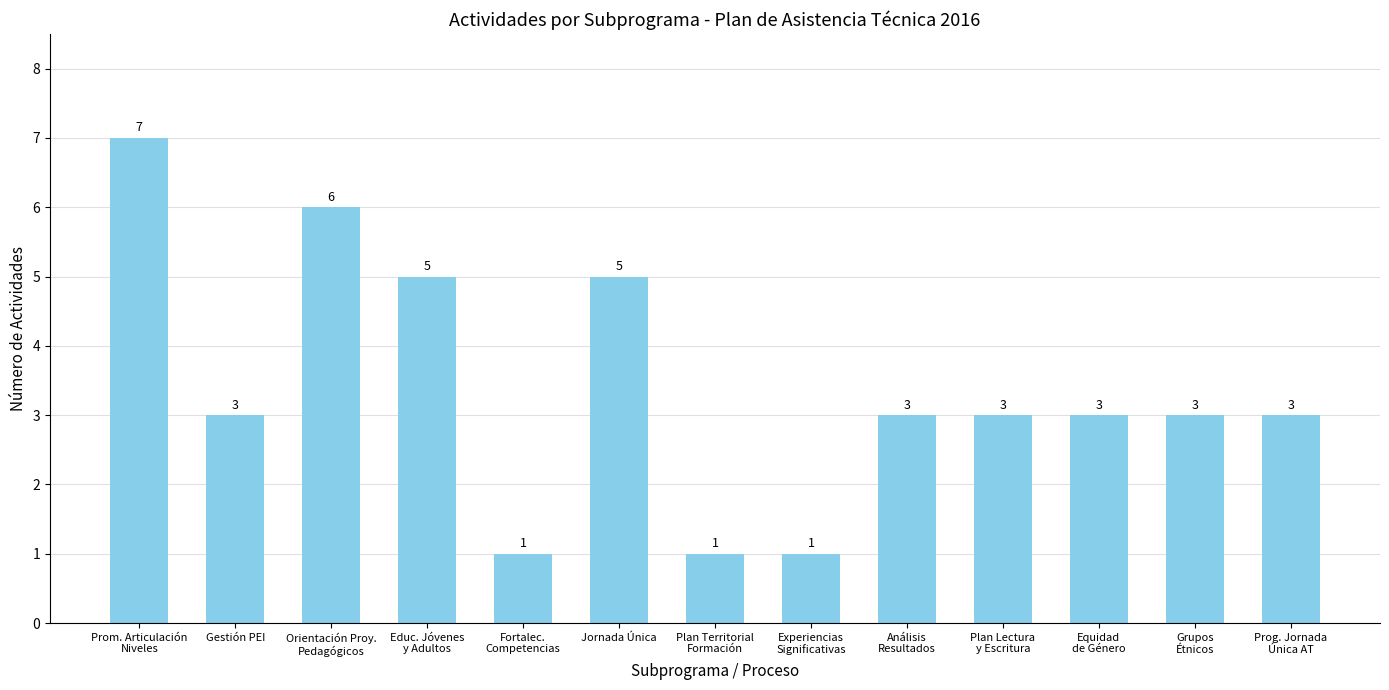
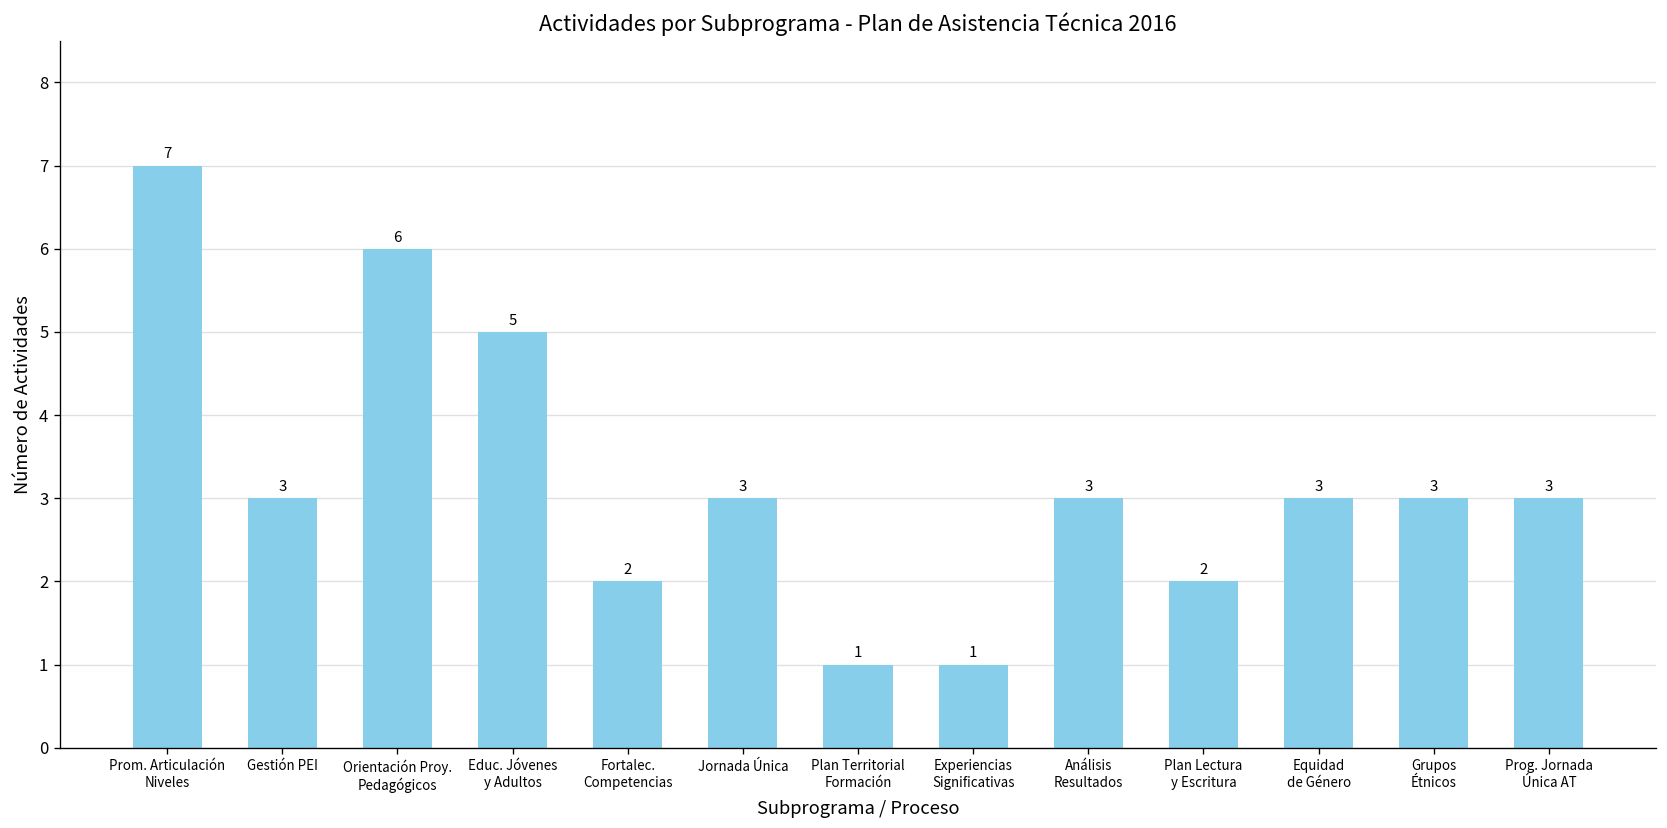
  {
    "Prom. Articulación Niveles": 7,
    "Gestión PEI": 3,
    "Orientación Proy. Pedagógicos": 6,
    "Educ. Jóvenes y Adultos": 5,
-   "Fortalec. Competencias": 1,
-   "Jornada Única": 5,
+   "Fortalec. Competencias": 2,
+   "Jornada Única": 3,
    "Plan Territorial Formación": 1,
    "Experiencias Significativas": 1,
    "Análisis Resultados": 3,
-   "Plan Lectura y Escritura": 3,
+   "Plan Lectura y Escritura": 2,
    "Equidad de Género": 3,
    "Grupos Étnicos": 3,
    "Prog. Jornada Única AT": 3
  }
